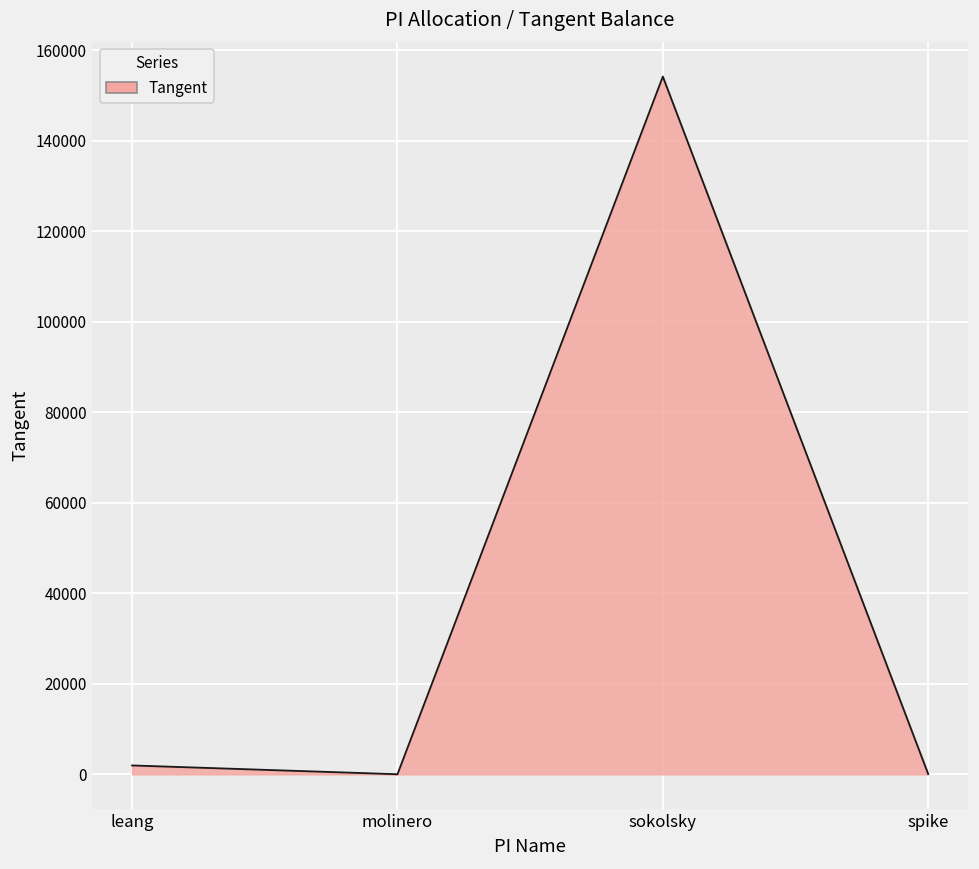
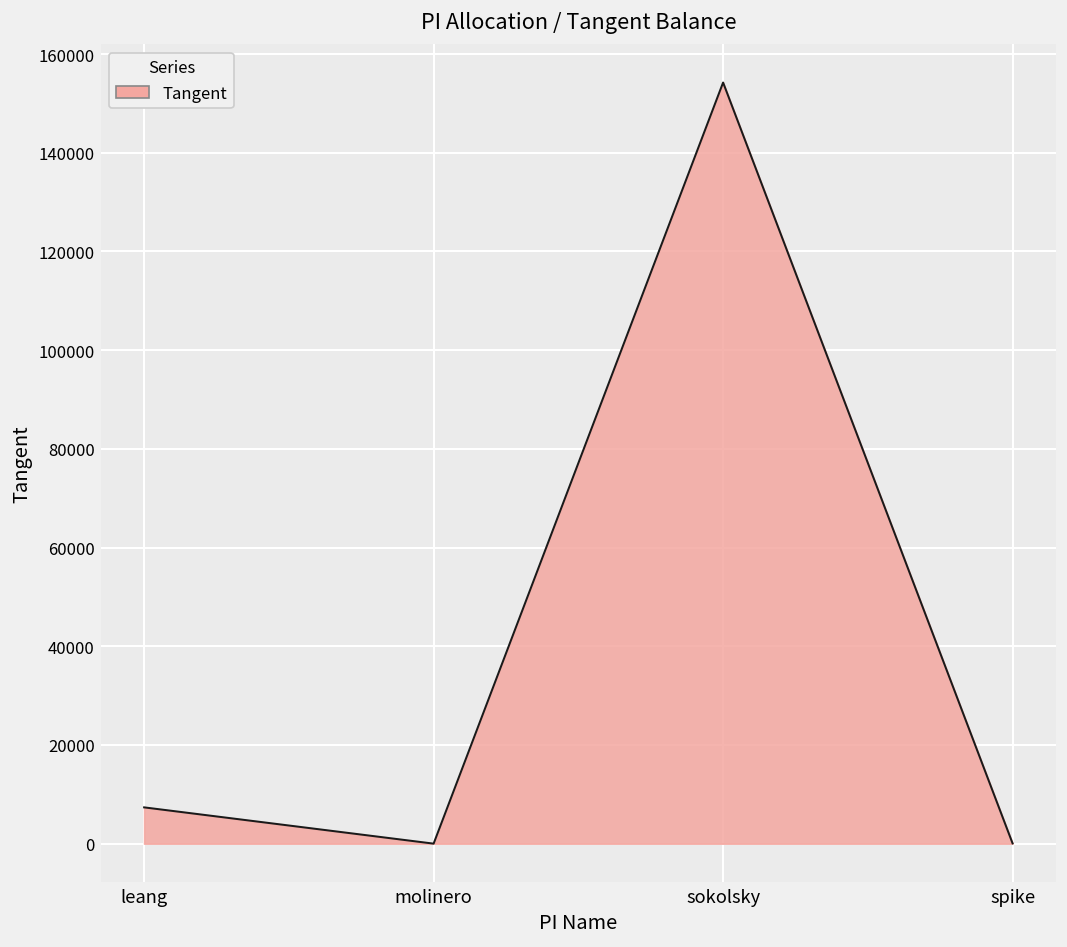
  {
-   "leang": 2000,
+   "leang": 7000,
    "molinero": 0,
    "sokolsky": 154000,
    "spike": 0
  }
